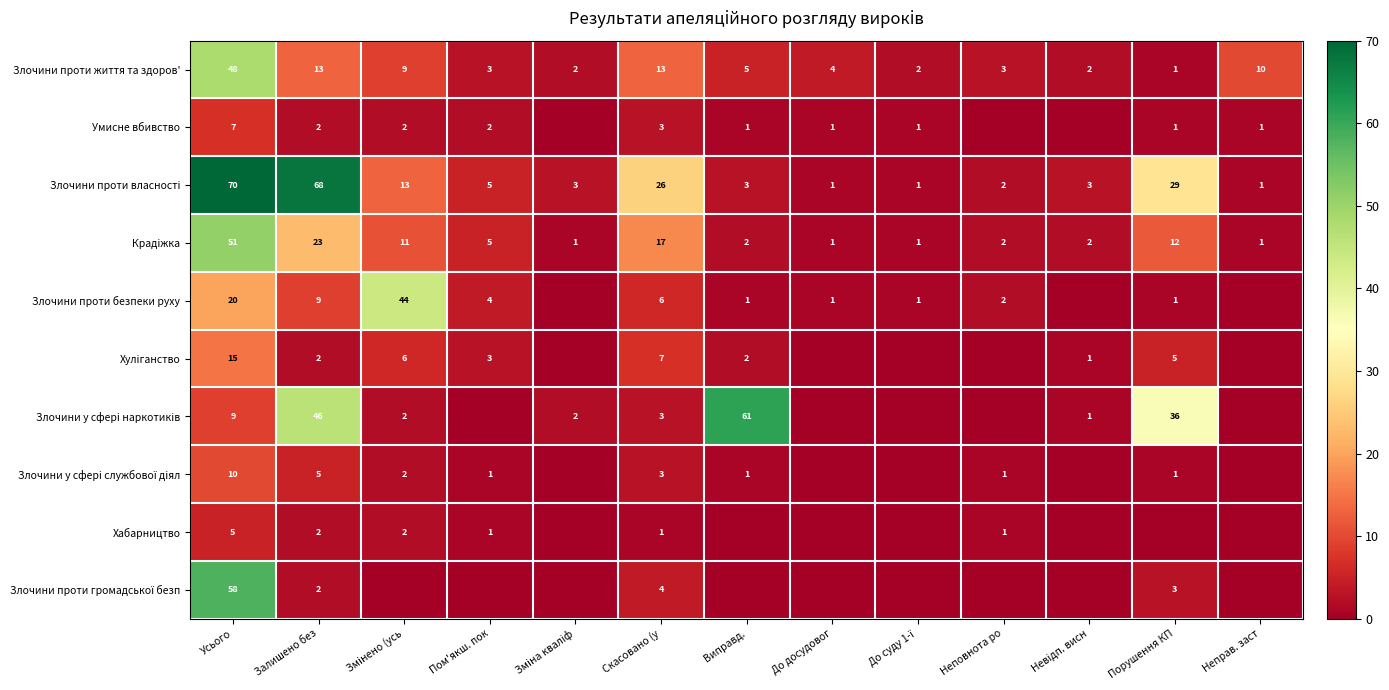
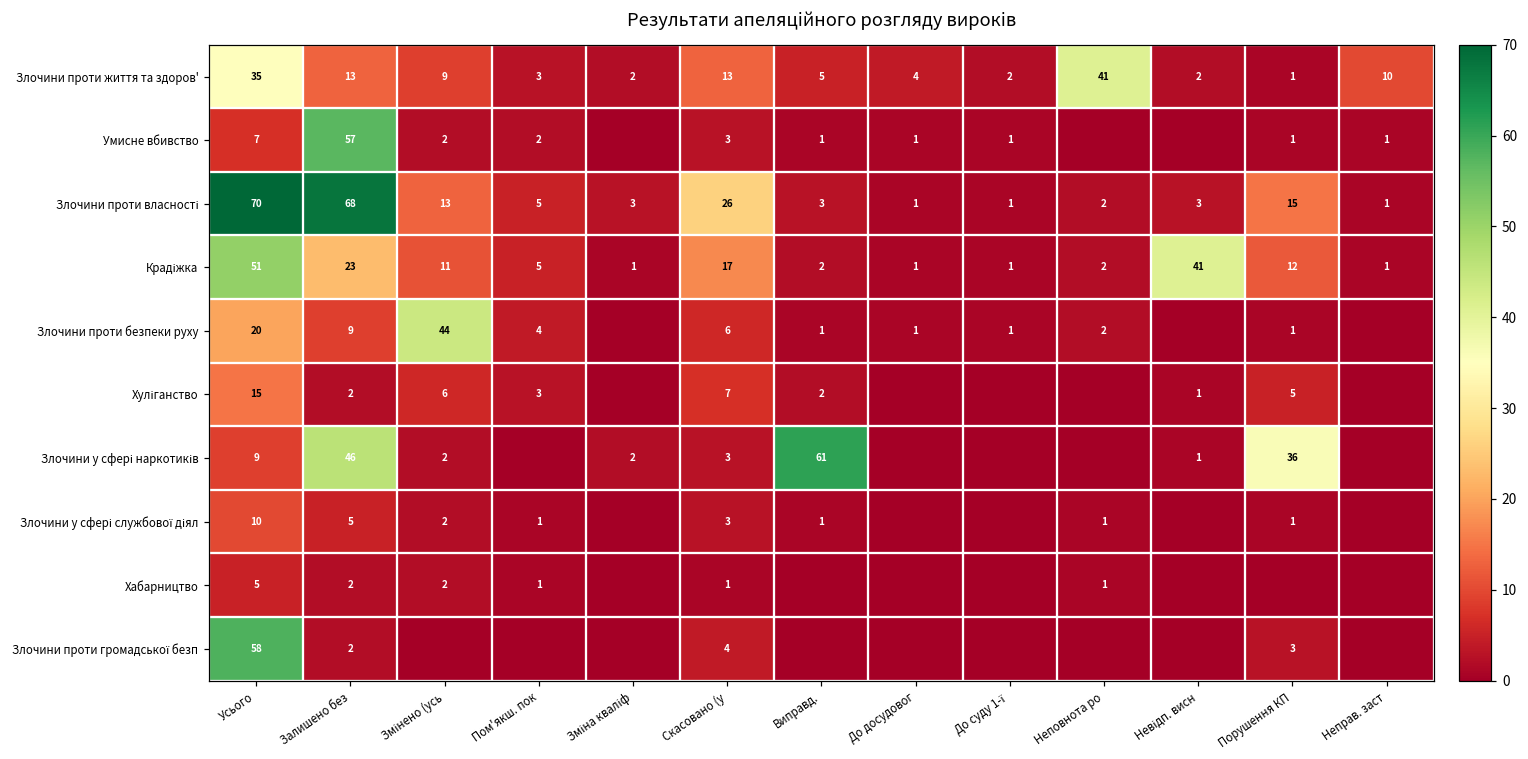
  {
    "Злочини проти життя та здоров'": {
-     "Усього": 48,
+     "Усього": 35,
      "Залишено без": 13,
      "Змінено (усь": 9,
      "Пом'якш. пок": 3,
      "Зміна кваліф": 2,
      "Скасовано (у": 13,
      "Виправд.": 5,
      "До досудовог": 4,
      "До суду 1-ї": 2,
-     "Неповнота ро": 3,
+     "Неповнота ро": 41,
      "Невідп. висн": 2,
      "Порушення КП": 1,
      "Неправ. заст": 10
    },
    "Умисне вбивство": {
      "Усього": 7,
-     "Залишено без": 2,
+     "Залишено без": 57,
      "Змінено (усь": 2,
      "Пом'якш. пок": 2,
      "Скасовано (у": 3,
      "Виправд.": 1,
      "До досудовог": 1,
      "До суду 1-ї": 1,
      "Порушення КП": 1,
      "Неправ. заст": 1
    },
    "Злочини проти власності": {
      "Усього": 70,
      "Залишено без": 68,
      "Змінено (усь": 13,
      "Пом'якш. пок": 5,
      "Зміна кваліф": 3,
      "Скасовано (у": 26,
      "Виправд.": 3,
      "До досудовог": 1,
      "До суду 1-ї": 1,
      "Неповнота ро": 2,
      "Невідп. висн": 3,
-     "Порушення КП": 29,
+     "Порушення КП": 15,
      "Неправ. заст": 1
    },
    "Крадіжка": {
      "Усього": 51,
      "Залишено без": 23,
      "Змінено (усь": 11,
      "Пом'якш. пок": 5,
      "Зміна кваліф": 1,
      "Скасовано (у": 17,
      "Виправд.": 2,
      "До досудовог": 1,
      "До суду 1-ї": 1,
      "Неповнота ро": 2,
-     "Невідп. висн": 2,
+     "Невідп. висн": 41,
      "Порушення КП": 12,
      "Неправ. заст": 1
    },
    "Злочини проти безпеки руху": {
      "Усього": 20,
      "Залишено без": 9,
      "Змінено (усь": 44,
      "Пом'якш. пок": 4,
      "Скасовано (у": 6,
      "Виправд.": 1,
      "До досудовог": 1,
      "До суду 1-ї": 1,
      "Неповнота ро": 2,
      "Порушення КП": 1
    },
    "Хуліганство": {
      "Усього": 15,
      "Залишено без": 2,
      "Змінено (усь": 6,
      "Пом'якш. пок": 3,
      "Скасовано (у": 7,
      "Виправд.": 2,
      "Невідп. висн": 1,
      "Порушення КП": 5
    },
    "Злочини у сфері наркотиків": {
      "Усього": 9,
      "Залишено без": 46,
      "Змінено (усь": 2,
      "Зміна кваліф": 2,
      "Скасовано (у": 3,
      "Виправд.": 61,
      "Невідп. висн": 1,
      "Порушення КП": 36
    },
    "Злочини у сфері службової діял": {
      "Усього": 10,
      "Залишено без": 5,
      "Змінено (усь": 2,
      "Пом'якш. пок": 1,
      "Скасовано (у": 3,
      "Виправд.": 1,
      "Неповнота ро": 1,
      "Порушення КП": 1
    },
    "Хабарництво": {
      "Усього": 5,
      "Залишено без": 2,
      "Змінено (усь": 2,
      "Пом'якш. пок": 1,
      "Скасовано (у": 1,
      "Неповнота ро": 1
    },
    "Злочини проти громадської безп": {
      "Усього": 58,
      "Залишено без": 2,
      "Скасовано (у": 4,
      "Порушення КП": 3
    }
  }
